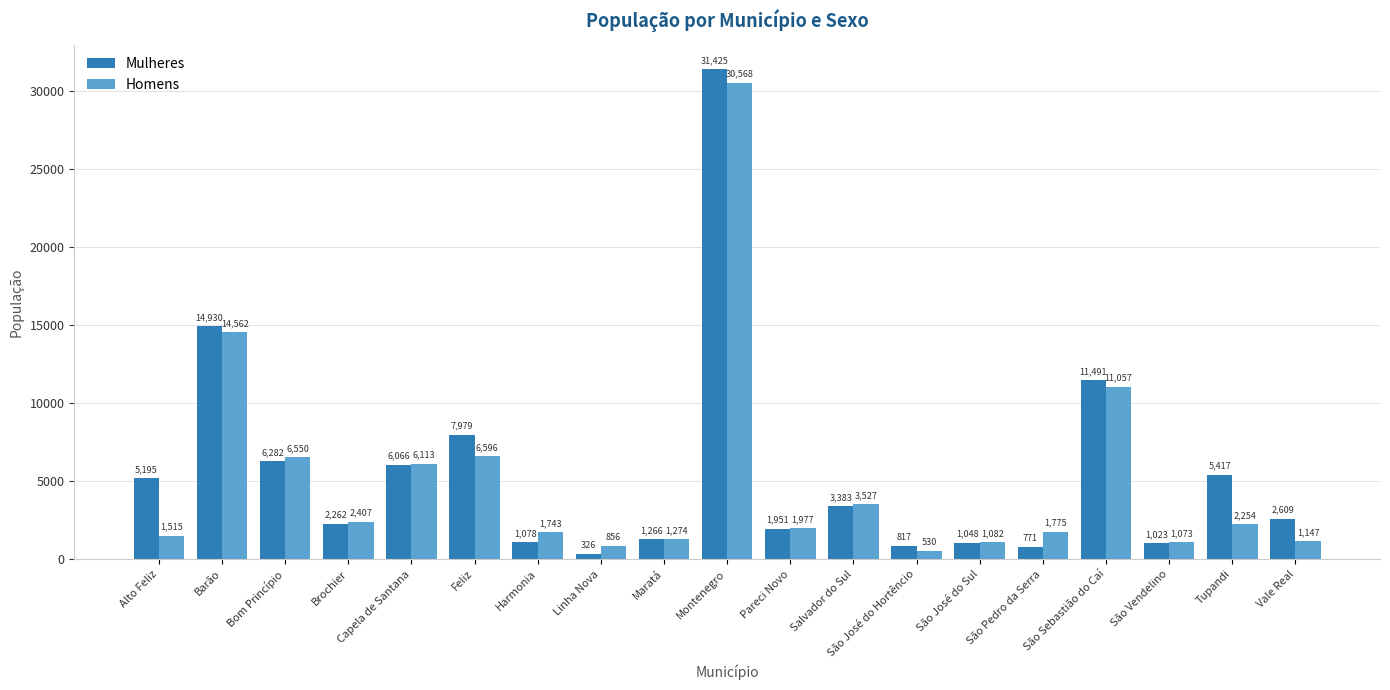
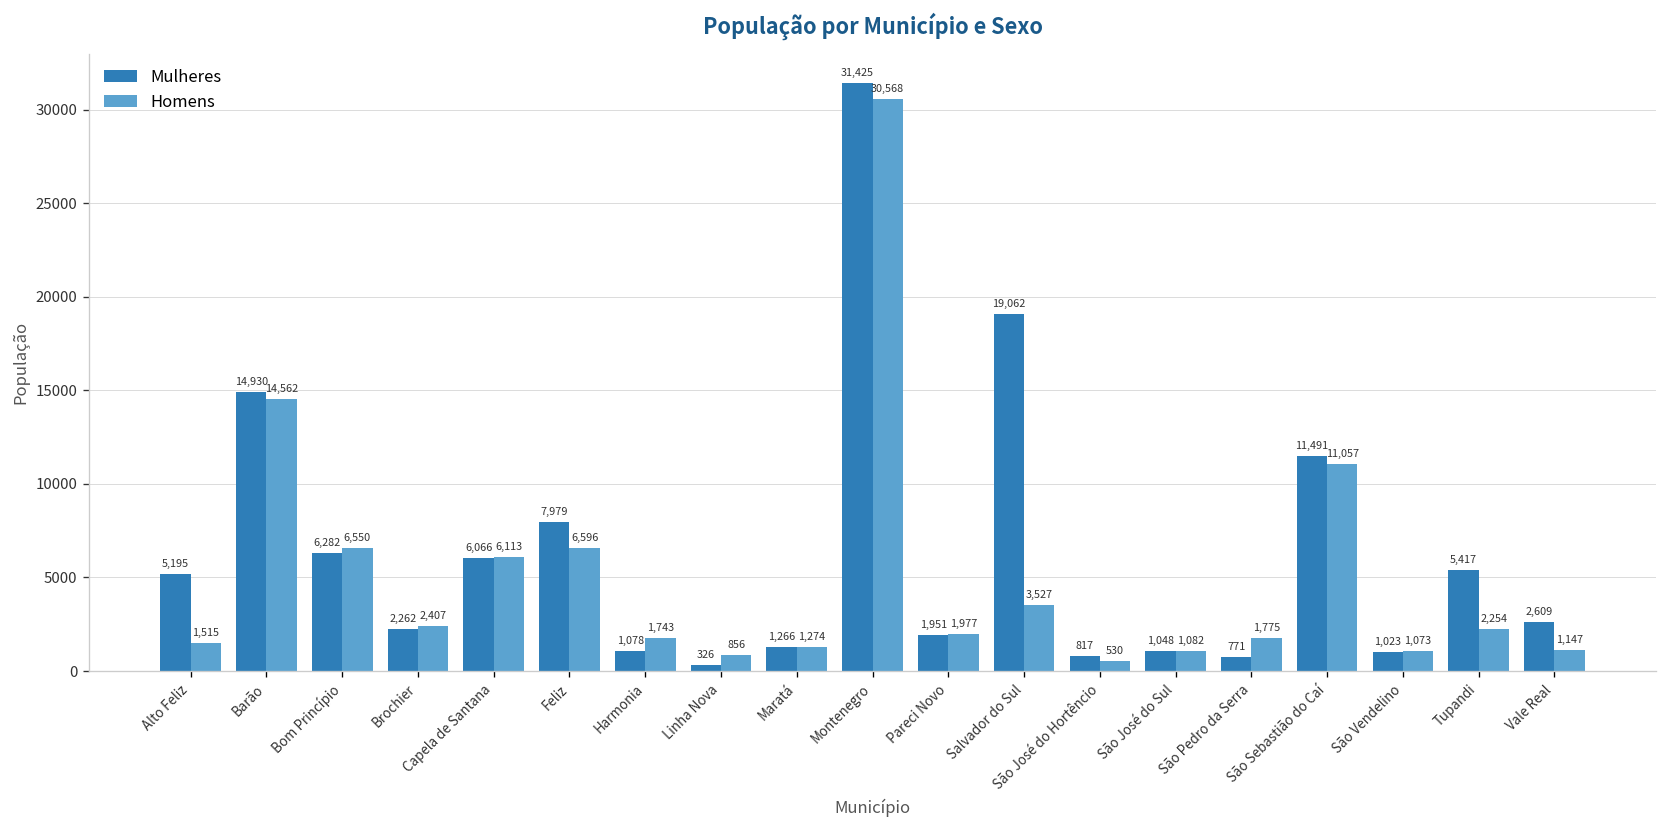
  {
    "Mulheres": {
      "Alto Feliz": "5,195",
      "Barão": "14,930",
      "Bom Princípio": "6,282",
      "Brochier": "2,262",
      "Capela de Santana": "6,066",
      "Feliz": "7,979",
      "Harmonia": "1,078",
      "Linha Nova": "326",
      "Maratá": "1,266",
      "Montenegro": "31,425",
      "Pareci Novo": "1,951",
-     "Salvador do Sul": "3,383",
+     "Salvador do Sul": "19,062",
      "São José do Hortêncio": "817",
      "São José do Sul": "1,048",
      "São Pedro da Serra": "771",
      "São Sebastião do Caí": "11,491",
      "São Vendelino": "1,023",
      "Tupandi": "5,417",
      "Vale Real": "2,609"
    },
    "Homens": {
      "Alto Feliz": "1,515",
      "Barão": "14,562",
      "Bom Princípio": "6,550",
      "Brochier": "2,407",
      "Capela de Santana": "6,113",
      "Feliz": "6,596",
      "Harmonia": "1,743",
      "Linha Nova": "856",
      "Maratá": "1,274",
      "Montenegro": "30,568",
      "Pareci Novo": "1,977",
      "Salvador do Sul": "3,527",
      "São José do Hortêncio": "530",
      "São José do Sul": "1,082",
      "São Pedro da Serra": "1,775",
      "São Sebastião do Caí": "11,057",
      "São Vendelino": "1,073",
      "Tupandi": "2,254",
      "Vale Real": "1,147"
    }
  }
